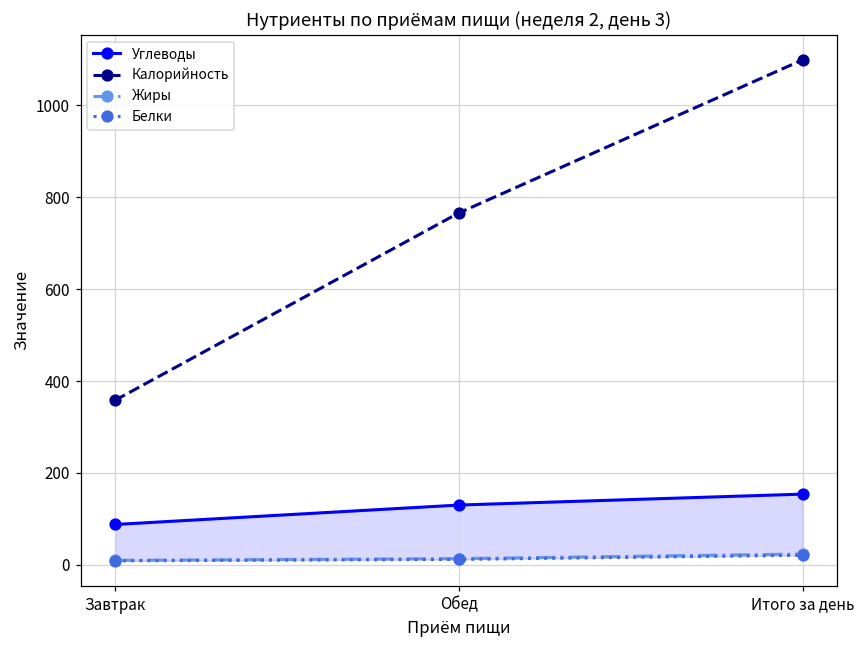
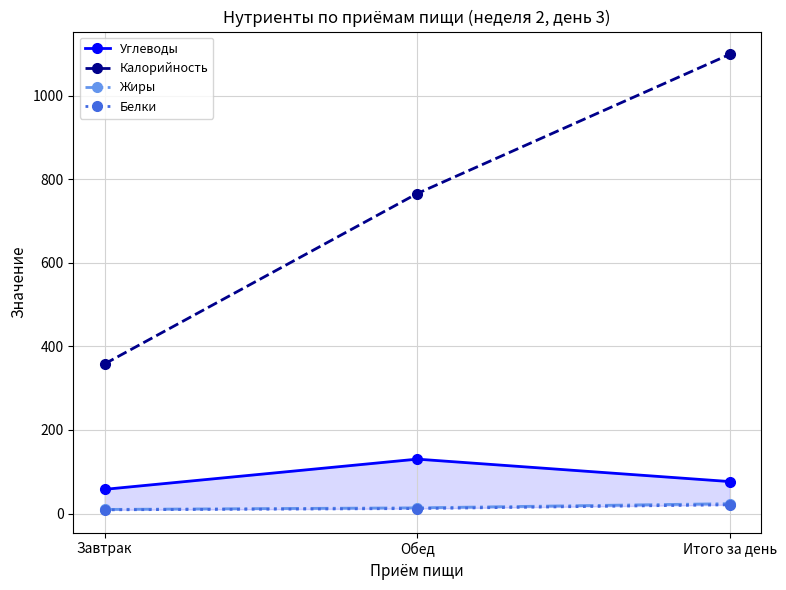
  {
    "Углеводы": {
-     "Завтрак": 90,
+     "Завтрак": 60,
      "Обед": 130,
-     "Итого за день": 150
+     "Итого за день": 80
    },
    "Калорийность": {
      "Завтрак": 360,
      "Обед": 770,
      "Итого за день": 1100
    }
  }
